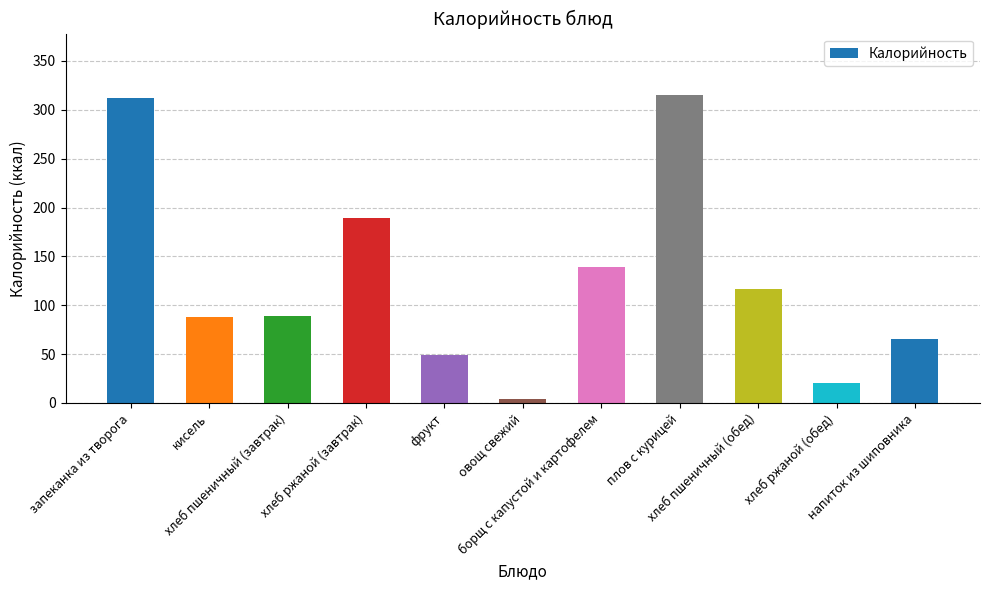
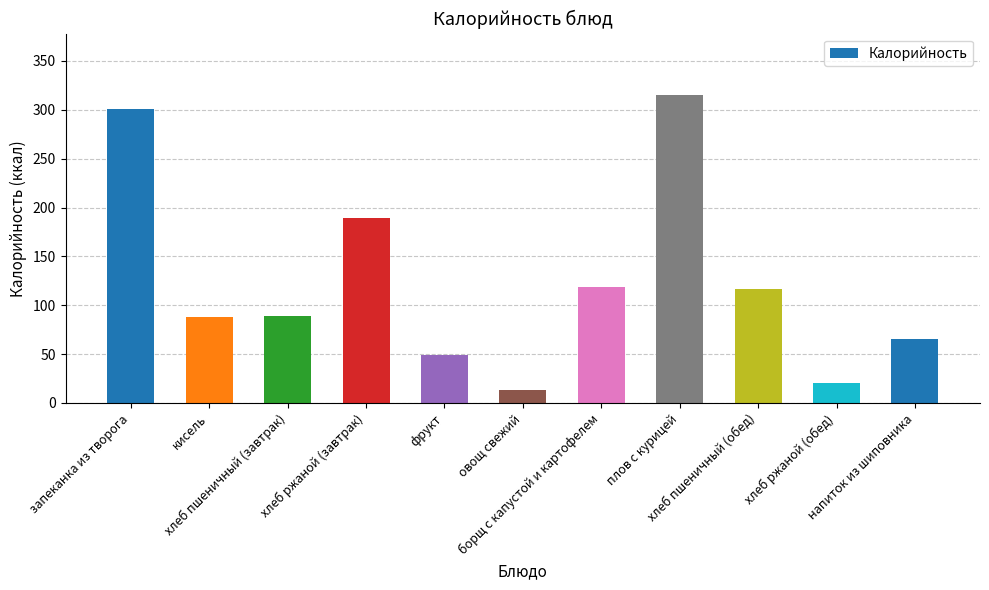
  {
-   "запеканка из творога": 310,
+   "запеканка из творога": 300,
    "кисель": 90,
    "хлеб пшеничный (завтрак)": 90,
    "хлеб ржаной (завтрак)": 190,
    "фрукт": 50,
-   "овощ свежий": 0,
-   "борщ с капустой и картофелем": 140,
+   "овощ свежий": 10,
+   "борщ с капустой и картофелем": 120,
    "плов с курицей": 320,
    "хлеб пшеничный (обед)": 120,
    "хлеб ржаной (обед)": 20,
    "напиток из шиповника": 70
  }
